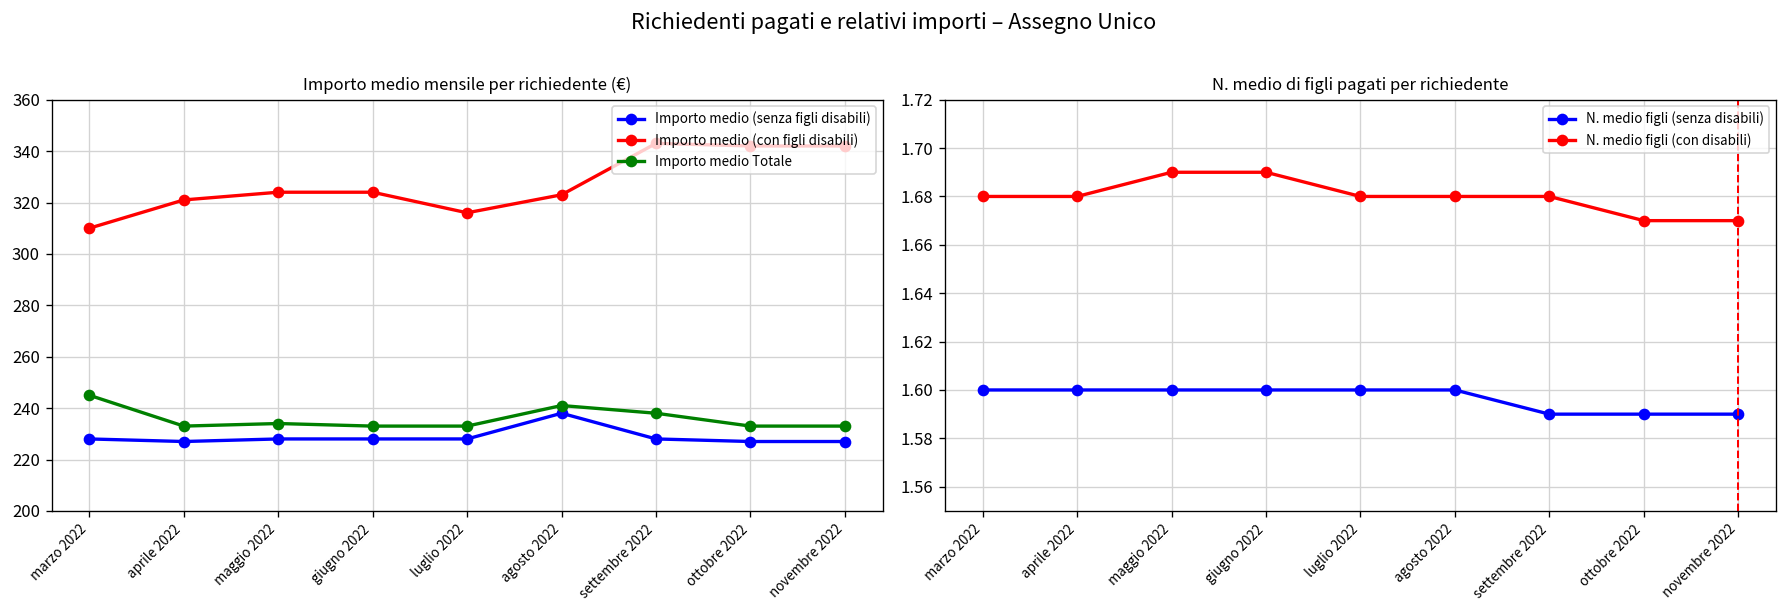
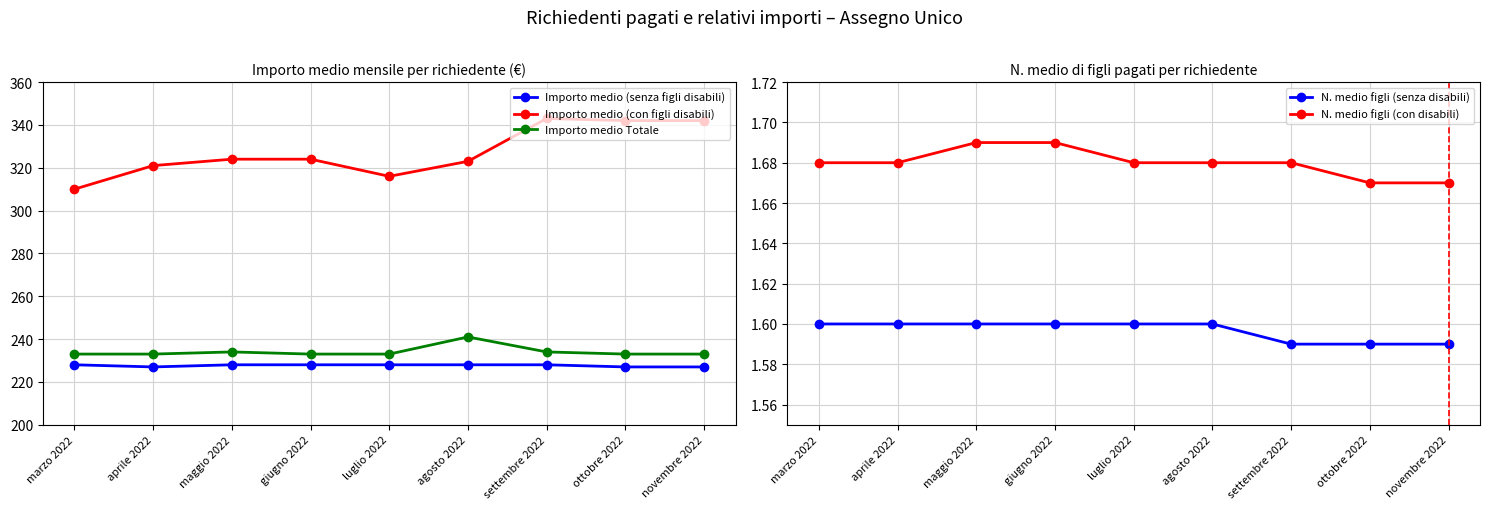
  {
    "Importo medio mensile per richiedente (€)": {
      "Importo medio (senza figli disabili)": {
        "marzo 2022": 228,
        "aprile 2022": 227,
        "maggio 2022": 228,
        "giugno 2022": 228,
        "luglio 2022": 228,
-       "agosto 2022": 238,
+       "agosto 2022": 228,
        "settembre 2022": 228,
        "ottobre 2022": 227,
        "novembre 2022": 227
      },
      "Importo medio (con figli disabili)": {
        "marzo 2022": 310,
        "aprile 2022": 321,
        "maggio 2022": 324,
        "giugno 2022": 324,
        "luglio 2022": 316,
        "agosto 2022": 323
      },
      "Importo medio Totale": {
-       "marzo 2022": 245,
+       "marzo 2022": 233,
        "aprile 2022": 233,
        "maggio 2022": 234,
        "giugno 2022": 233,
        "luglio 2022": 233,
        "agosto 2022": 241,
-       "settembre 2022": 238,
+       "settembre 2022": 234,
        "ottobre 2022": 233,
        "novembre 2022": 233
      }
    },
    "N. medio di figli pagati per richiedente": {
      "N. medio figli (senza disabili)": {
        "marzo 2022": 1.600,
        "aprile 2022": 1.600,
        "maggio 2022": 1.600,
        "giugno 2022": 1.600,
        "luglio 2022": 1.600,
        "agosto 2022": 1.600,
        "settembre 2022": 1.590,
        "ottobre 2022": 1.590,
        "novembre 2022": 1.590
      },
      "N. medio figli (con disabili)": {
        "marzo 2022": 1.680,
        "aprile 2022": 1.680,
        "maggio 2022": 1.690,
        "giugno 2022": 1.690,
        "luglio 2022": 1.680,
        "agosto 2022": 1.680,
        "settembre 2022": 1.680,
        "ottobre 2022": 1.670,
        "novembre 2022": 1.670
      }
    }
  }
